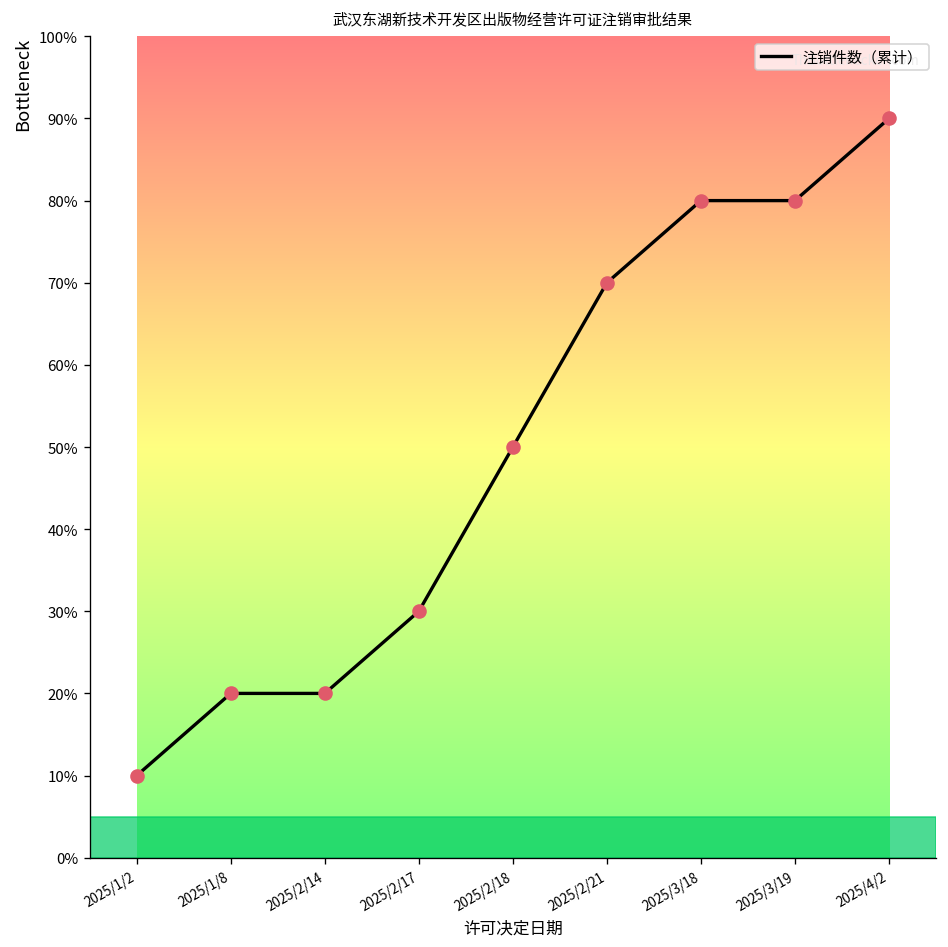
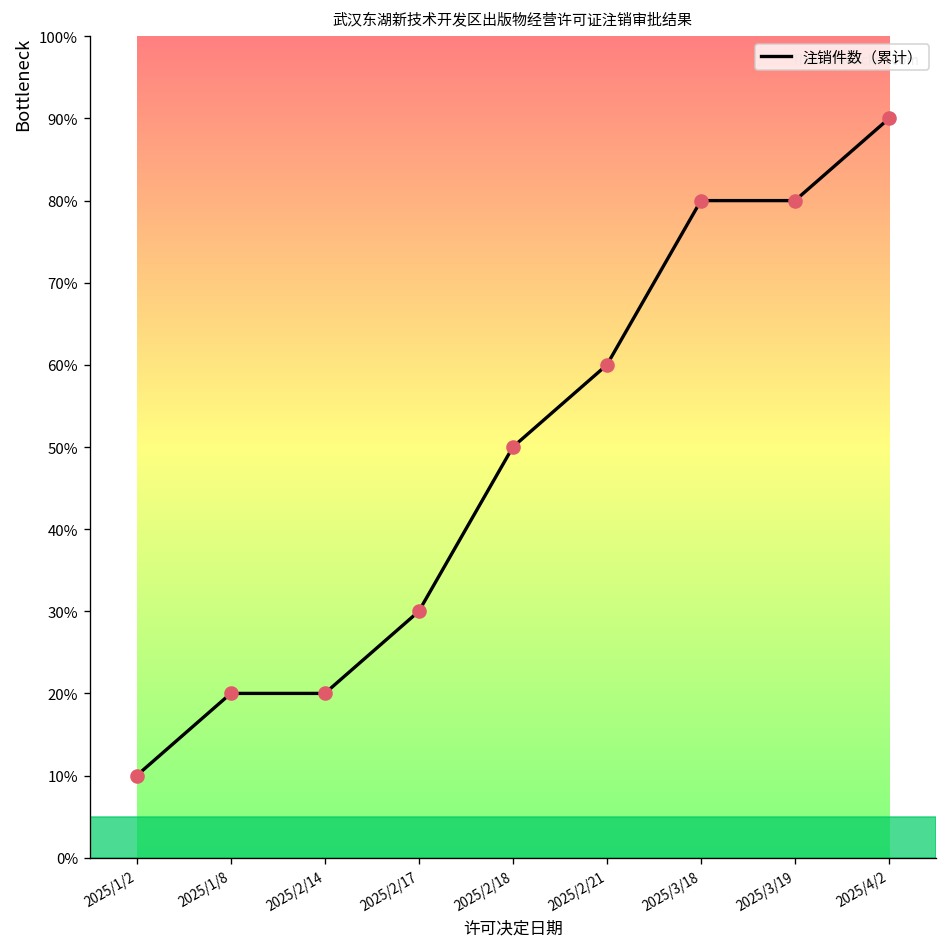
  {
    "2025/1/2": "10%",
    "2025/1/8": "20%",
    "2025/2/14": "20%",
    "2025/2/17": "30%",
    "2025/2/18": "50%",
-   "2025/2/21": "70%",
+   "2025/2/21": "60%",
    "2025/3/18": "80%",
    "2025/3/19": "80%",
    "2025/4/2": "90%"
  }
